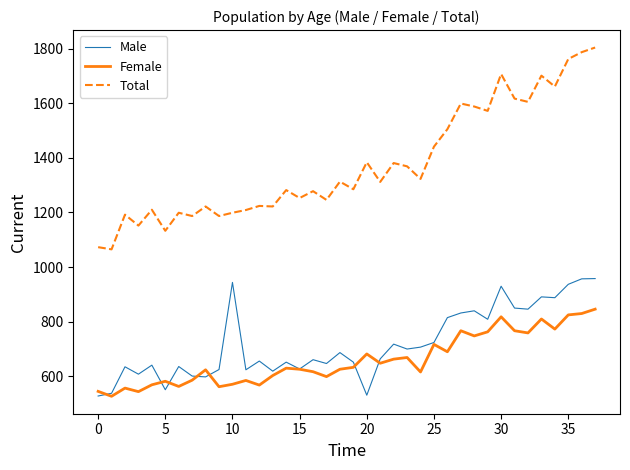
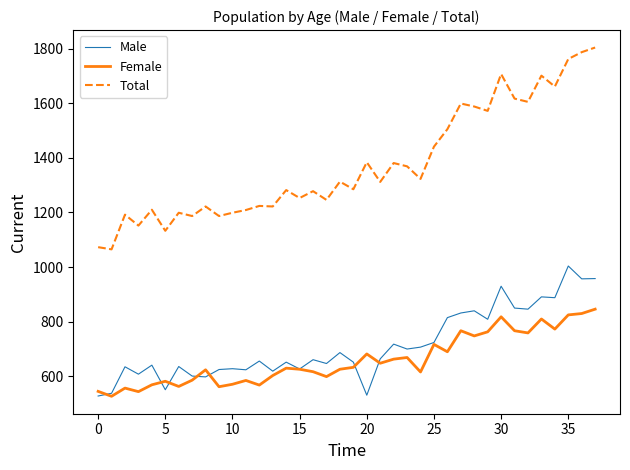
  {
    "Male": {
      "0": 530,
      "5": 550,
-     "10": 940,
+     "10": 630,
      "20": 530,
      "30": 930,
-     "35": 940
+     "35": 1000
    }
  }
